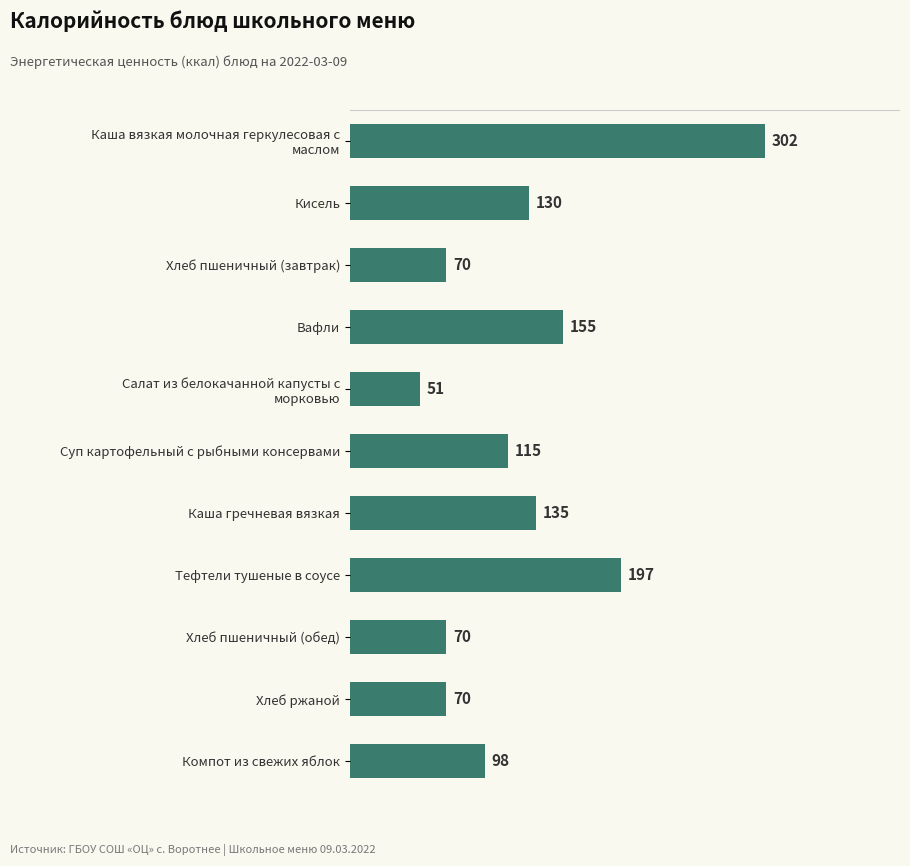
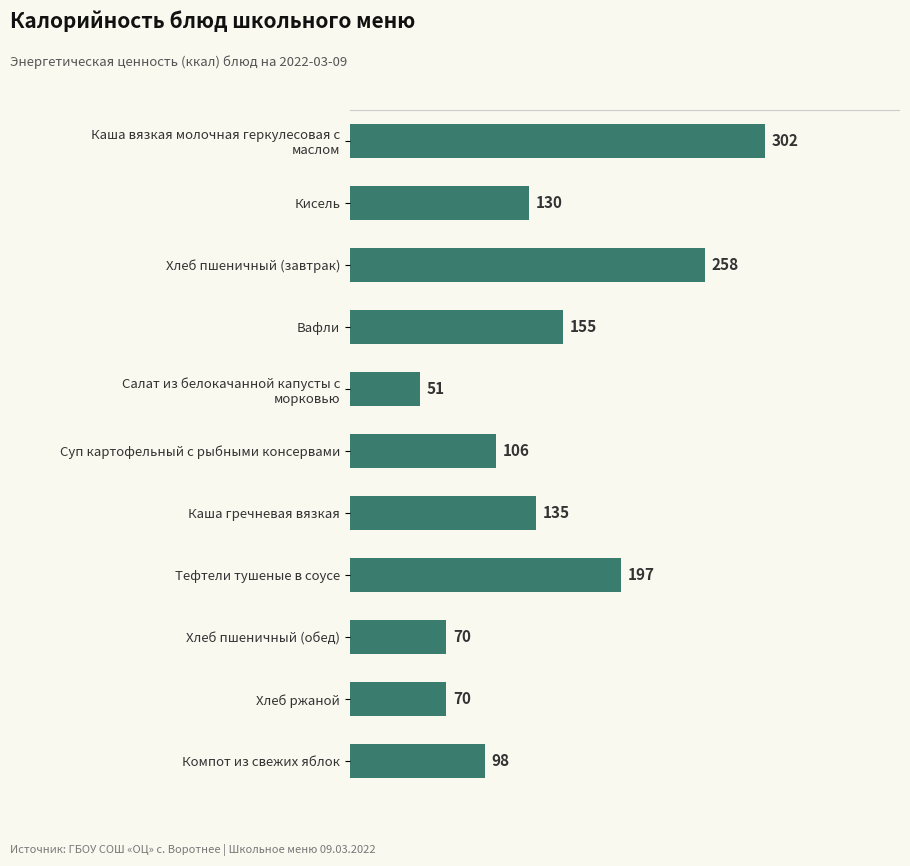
  {
    "Каша вязкая молочная геркулесовая с маслом": 302,
    "Кисель": 130,
-   "Хлеб пшеничный (завтрак)": 70,
+   "Хлеб пшеничный (завтрак)": 258,
    "Вафли": 155,
    "Салат из белокачанной капусты с морковью": 51,
-   "Суп картофельный с рыбными консервами": 115,
+   "Суп картофельный с рыбными консервами": 106,
    "Каша гречневая вязкая": 135,
    "Тефтели тушеные в соусе": 197,
    "Хлеб пшеничный (обед)": 70,
    "Хлеб ржаной": 70,
    "Компот из свежих яблок": 98
  }
